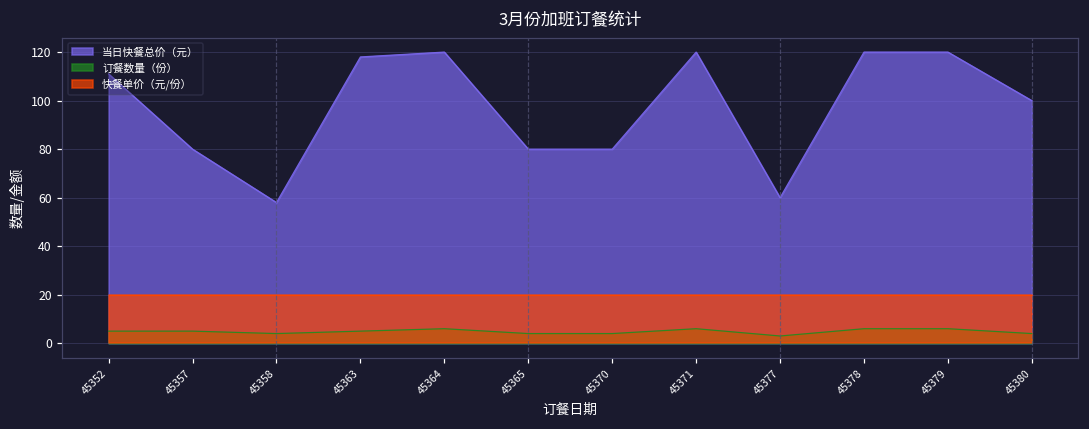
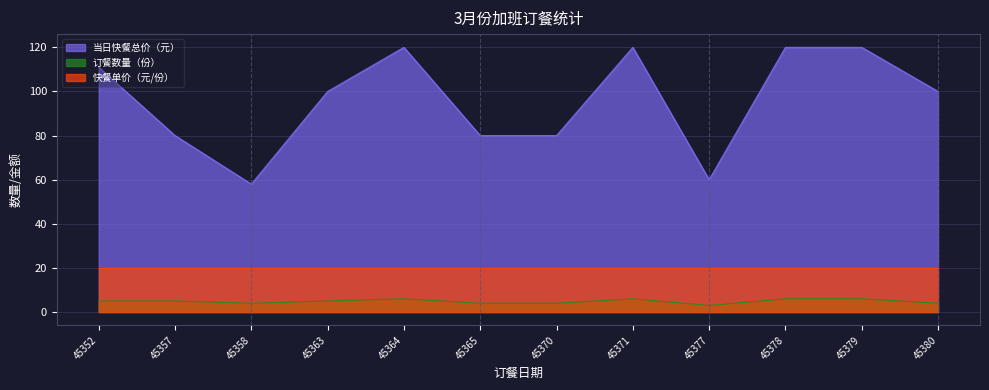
  {
    "当日快餐总价（元）": {
      "45357": 80,
      "45358": 58,
-     "45363": 118,
+     "45363": 100,
      "45364": 120,
      "45365": 80,
      "45370": 80,
      "45371": 120,
      "45377": 60,
      "45378": 120,
      "45379": 120,
      "45380": 100
    },
    "订餐数量（份）": {
      "45352": 5,
      "45357": 5,
      "45358": 4,
      "45363": 5,
      "45364": 6,
      "45365": 4,
      "45370": 4,
      "45371": 6,
      "45377": 3,
      "45378": 6,
      "45379": 6,
      "45380": 4
    },
    "快餐单价（元/份）": {
      "45352": 20,
      "45357": 20,
      "45358": 20,
      "45363": 20,
      "45364": 20,
      "45365": 20,
      "45370": 20,
      "45371": 20,
      "45377": 20,
      "45378": 20,
      "45379": 20,
      "45380": 20
    }
  }
